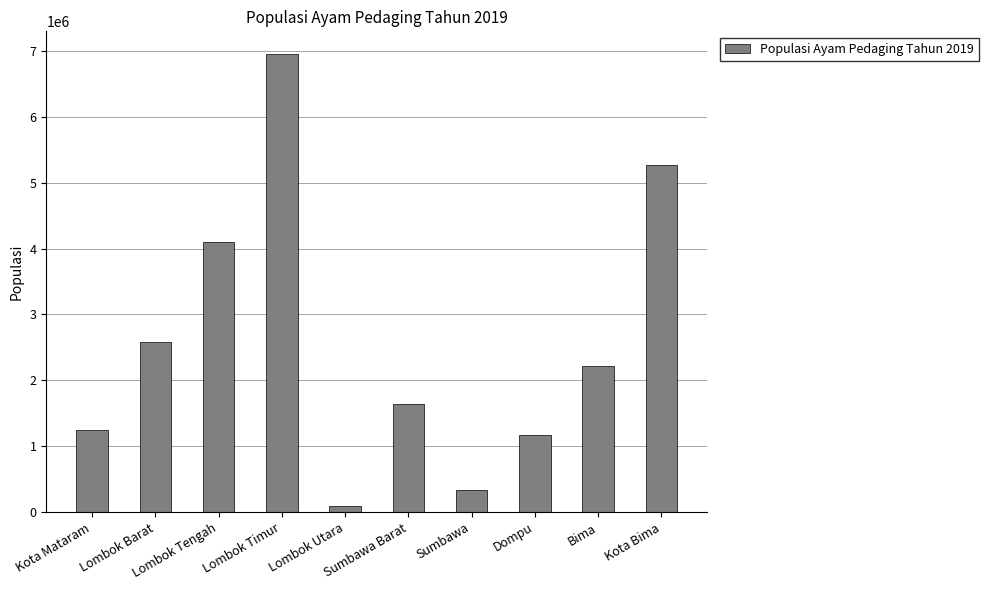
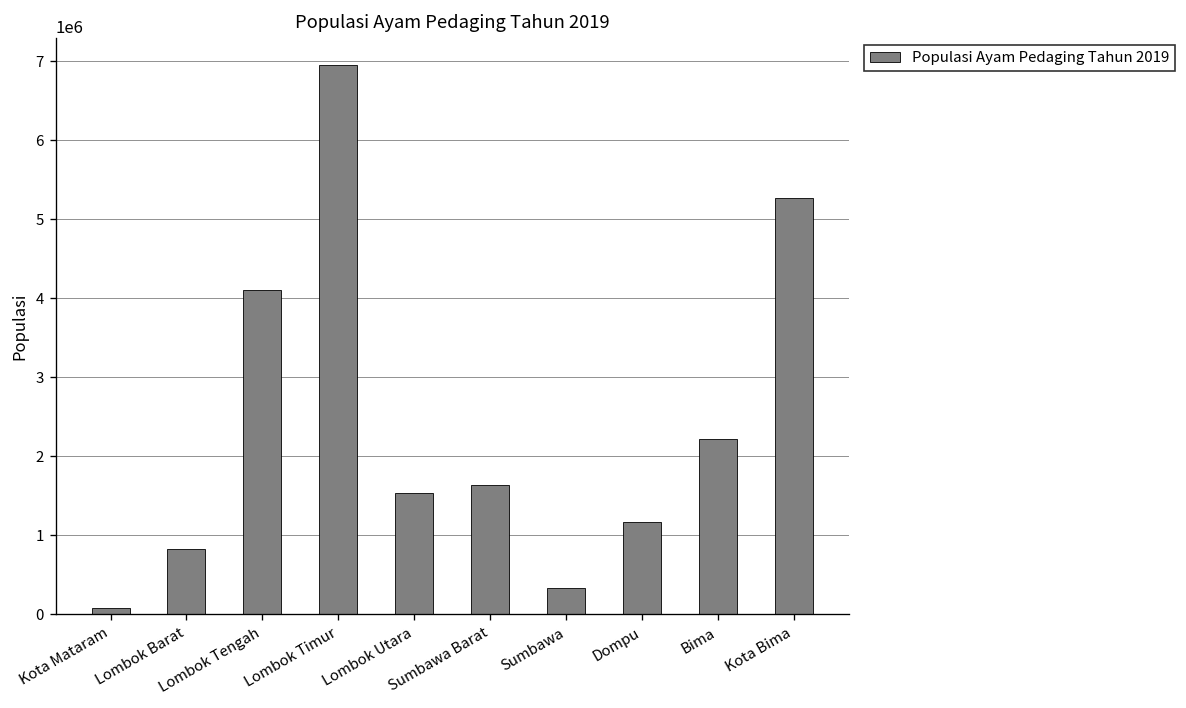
  {
-   "Kota Mataram": 1200000,
-   "Lombok Barat": 2600000,
+   "Kota Mataram": 100000,
+   "Lombok Barat": 800000,
    "Lombok Tengah": 4100000,
    "Lombok Timur": 6900000,
-   "Lombok Utara": 100000,
+   "Lombok Utara": 1500000,
    "Sumbawa Barat": 1600000,
    "Sumbawa": 300000,
    "Dompu": 1200000,
    "Bima": 2200000,
    "Kota Bima": 5300000
  }
